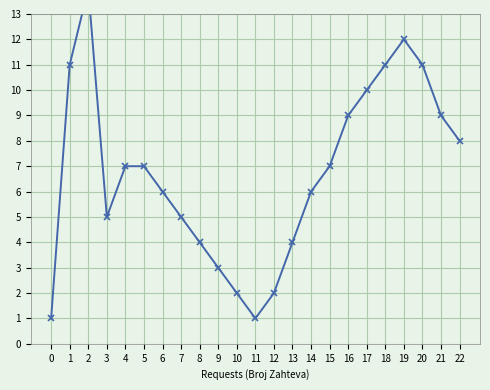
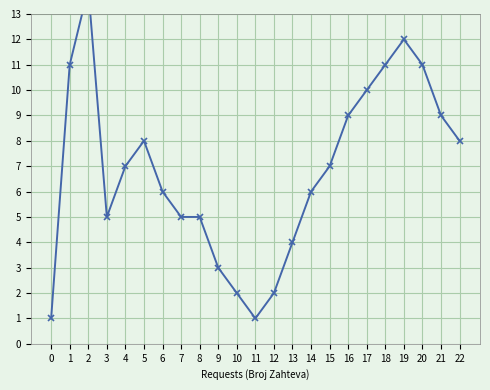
  {
    "0": 1,
    "1": 11,
    "3": 5,
    "4": 7,
-   "5": 7,
+   "5": 8,
    "6": 6,
    "7": 5,
-   "8": 4,
+   "8": 5,
    "9": 3,
    "10": 2,
    "11": 1,
    "12": 2,
    "13": 4,
    "14": 6,
    "15": 7,
    "16": 9,
    "17": 10,
    "18": 11,
    "19": 12,
    "20": 11,
    "21": 9,
    "22": 8
  }
